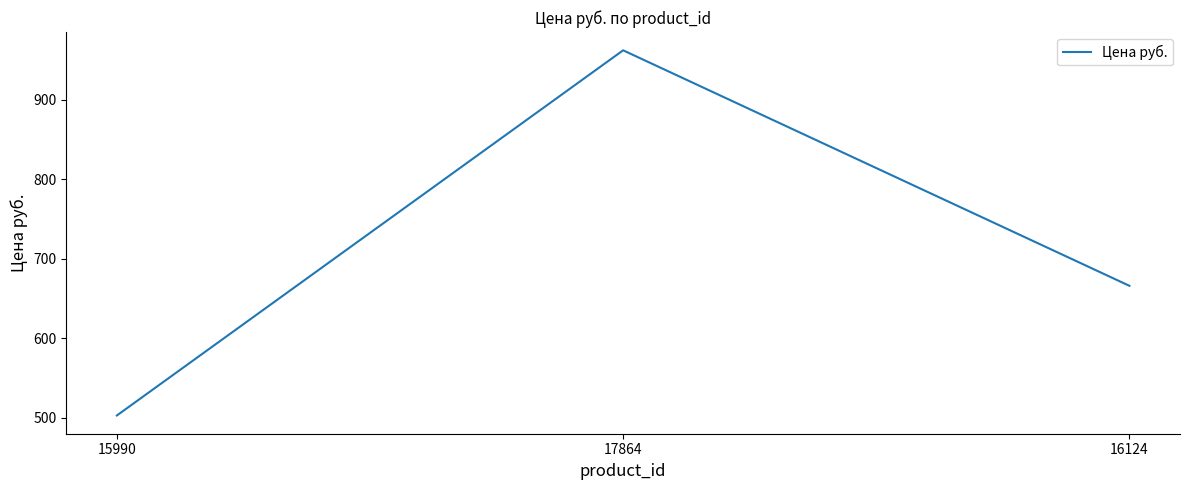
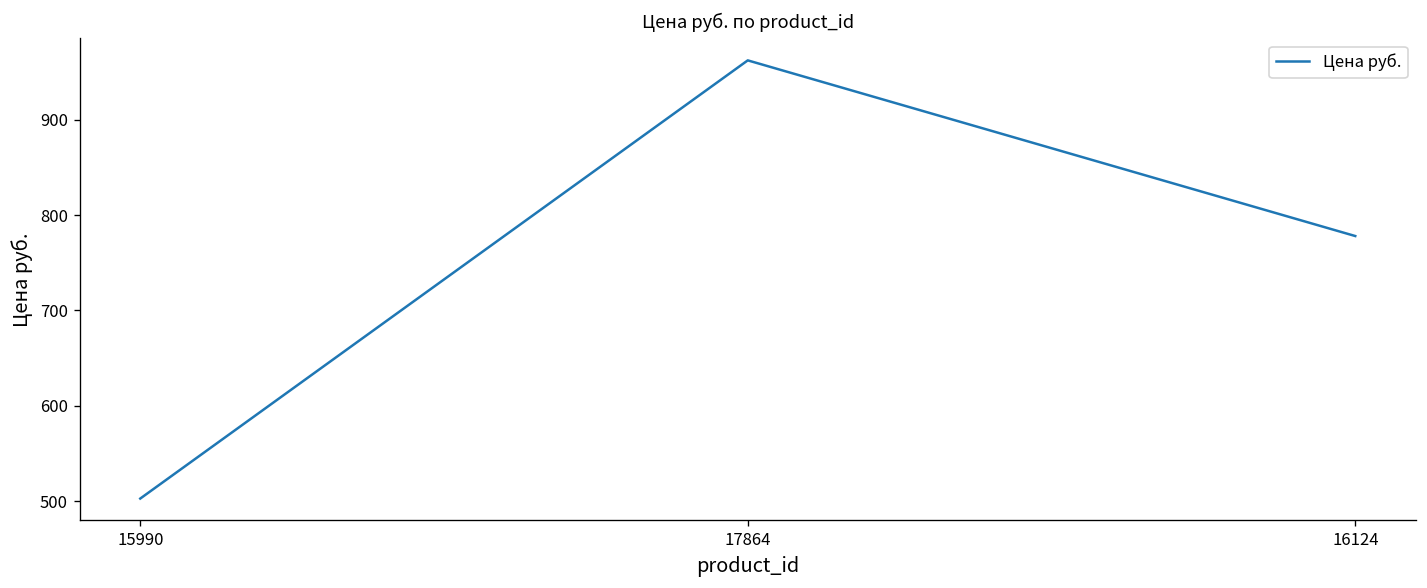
  {
    "15990": 500,
    "17864": 960,
-   "16124": 670
+   "16124": 780
  }
